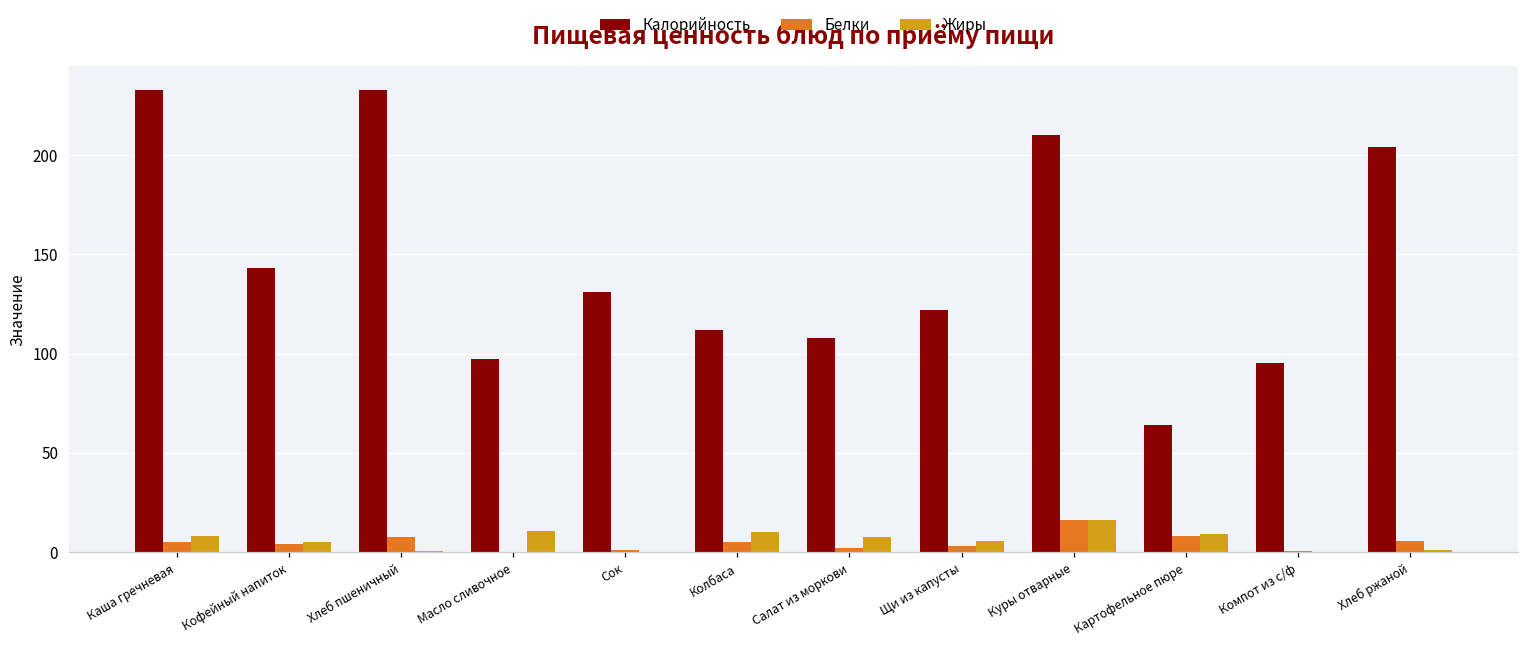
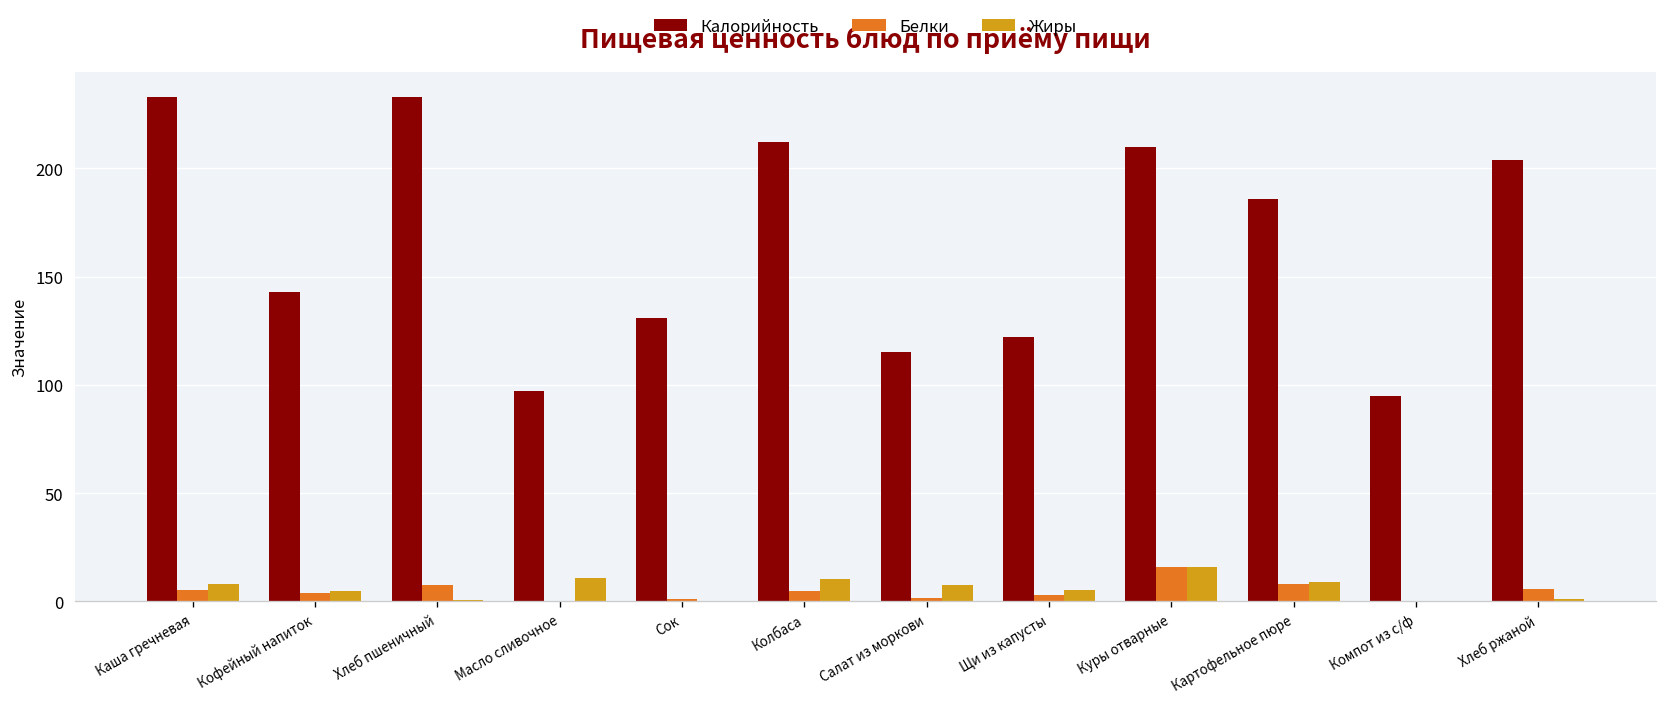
  {
    "Калорийность": {
      "Каша гречневая": 233,
      "Кофейный напиток": 143,
      "Хлеб пшеничный": 233,
      "Масло сливочное": 97,
      "Сок": 131,
-     "Колбаса": 112,
-     "Салат из моркови": 108,
+     "Колбаса": 212,
+     "Салат из моркови": 115,
      "Щи из капусты": 122,
      "Куры отварные": 210,
-     "Картофельное пюре": 64,
+     "Картофельное пюре": 186,
      "Компот из с/ф": 95,
      "Хлеб ржаной": 204
    }
  }
